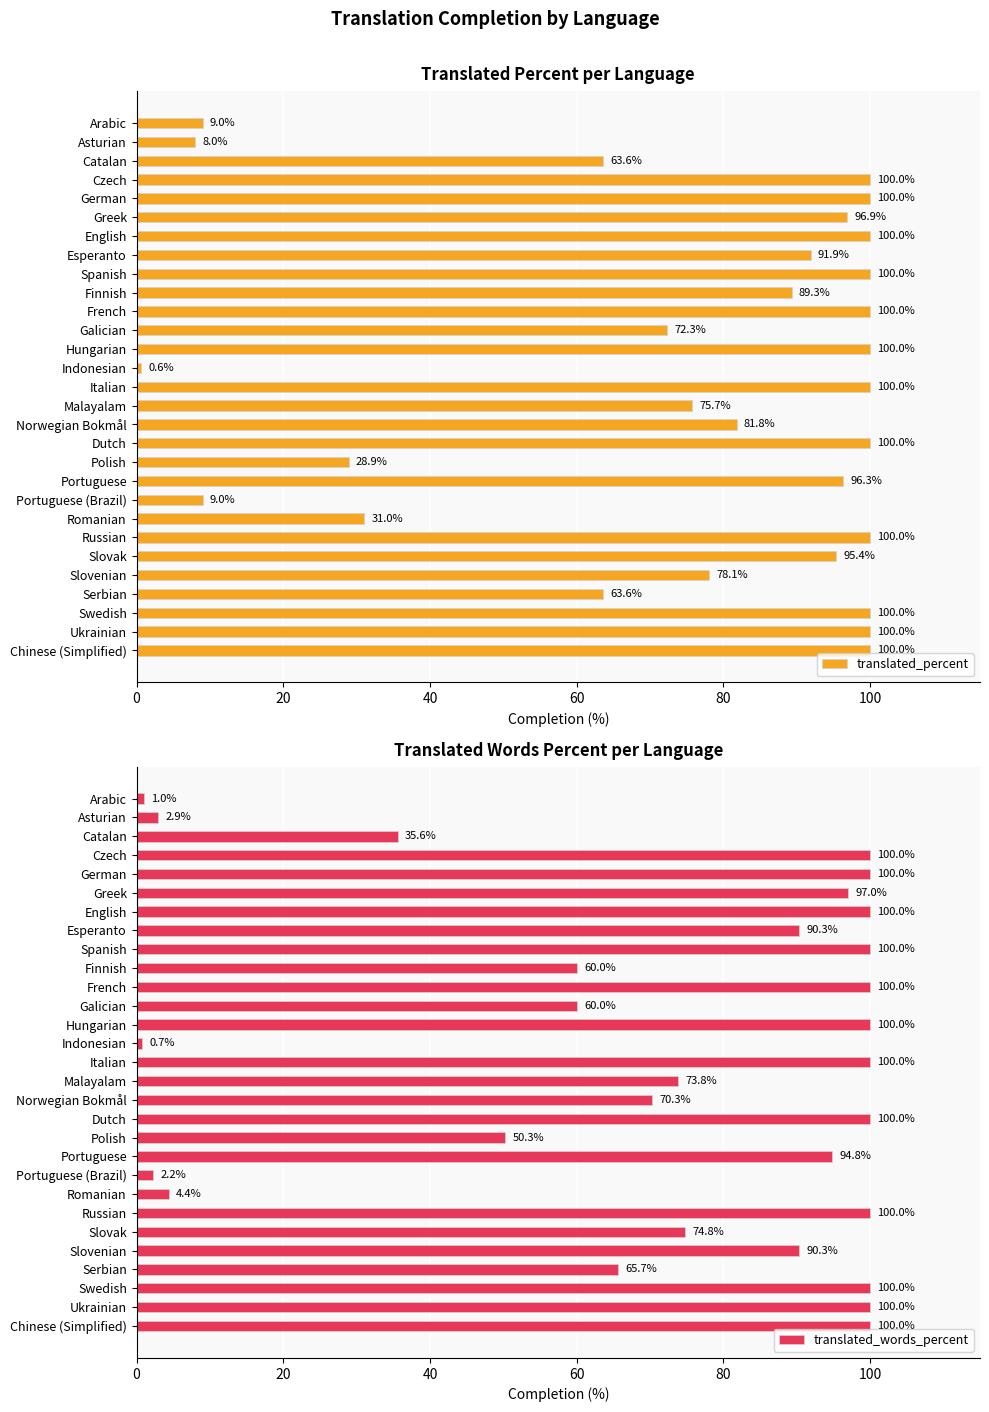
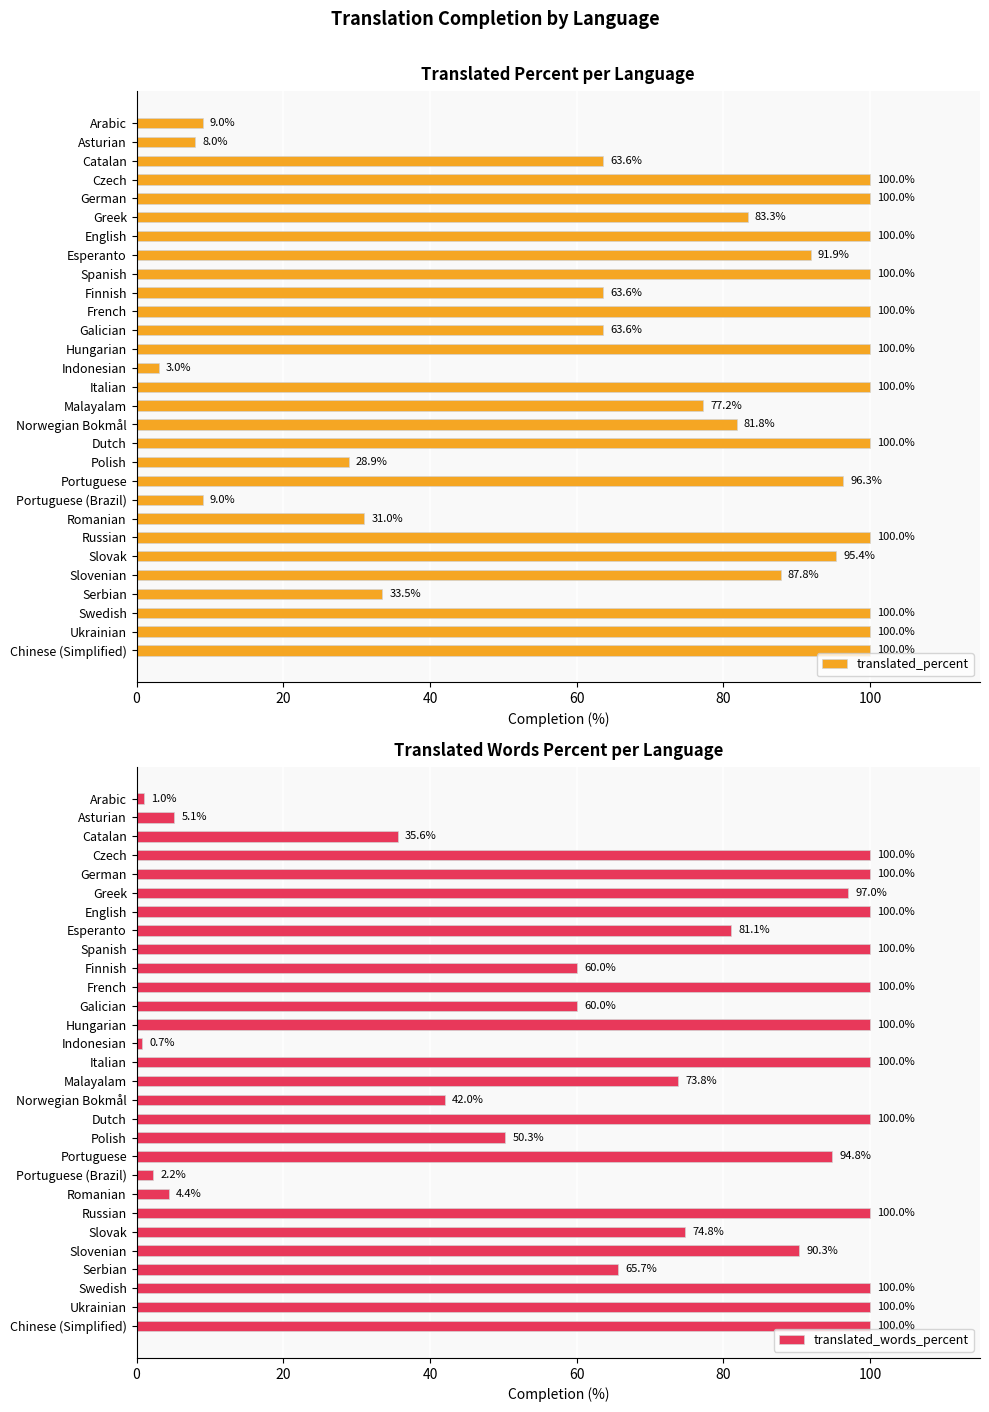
  {
    "Translated Percent per Language": {
      "Arabic": "9.0%",
      "Asturian": "8.0%",
      "Catalan": "63.6%",
      "Czech": "100.0%",
      "German": "100.0%",
-     "Greek": "96.9%",
+     "Greek": "83.3%",
      "English": "100.0%",
      "Esperanto": "91.9%",
      "Spanish": "100.0%",
-     "Finnish": "89.3%",
+     "Finnish": "63.6%",
      "French": "100.0%",
-     "Galician": "72.3%",
+     "Galician": "63.6%",
      "Hungarian": "100.0%",
-     "Indonesian": "0.6%",
+     "Indonesian": "3.0%",
      "Italian": "100.0%",
-     "Malayalam": "75.7%",
+     "Malayalam": "77.2%",
      "Norwegian Bokmål": "81.8%",
      "Dutch": "100.0%",
      "Polish": "28.9%",
      "Portuguese": "96.3%",
      "Portuguese (Brazil)": "9.0%",
      "Romanian": "31.0%",
      "Russian": "100.0%",
      "Slovak": "95.4%",
-     "Slovenian": "78.1%",
-     "Serbian": "63.6%",
+     "Slovenian": "87.8%",
+     "Serbian": "33.5%",
      "Swedish": "100.0%",
      "Ukrainian": "100.0%"
    },
    "Translated Words Percent per Language": {
      "Arabic": "1.0%",
-     "Asturian": "2.9%",
+     "Asturian": "5.1%",
      "Catalan": "35.6%",
      "Czech": "100.0%",
      "German": "100.0%",
      "Greek": "97.0%",
      "English": "100.0%",
-     "Esperanto": "90.3%",
+     "Esperanto": "81.1%",
      "Spanish": "100.0%",
      "Finnish": "60.0%",
      "French": "100.0%",
      "Galician": "60.0%",
      "Hungarian": "100.0%",
      "Indonesian": "0.7%",
      "Italian": "100.0%",
      "Malayalam": "73.8%",
-     "Norwegian Bokmål": "70.3%",
+     "Norwegian Bokmål": "42.0%",
      "Dutch": "100.0%",
      "Polish": "50.3%",
      "Portuguese": "94.8%",
      "Portuguese (Brazil)": "2.2%",
      "Romanian": "4.4%",
      "Russian": "100.0%",
      "Slovak": "74.8%",
      "Slovenian": "90.3%",
      "Serbian": "65.7%",
      "Swedish": "100.0%",
      "Ukrainian": "100.0%"
    }
  }
